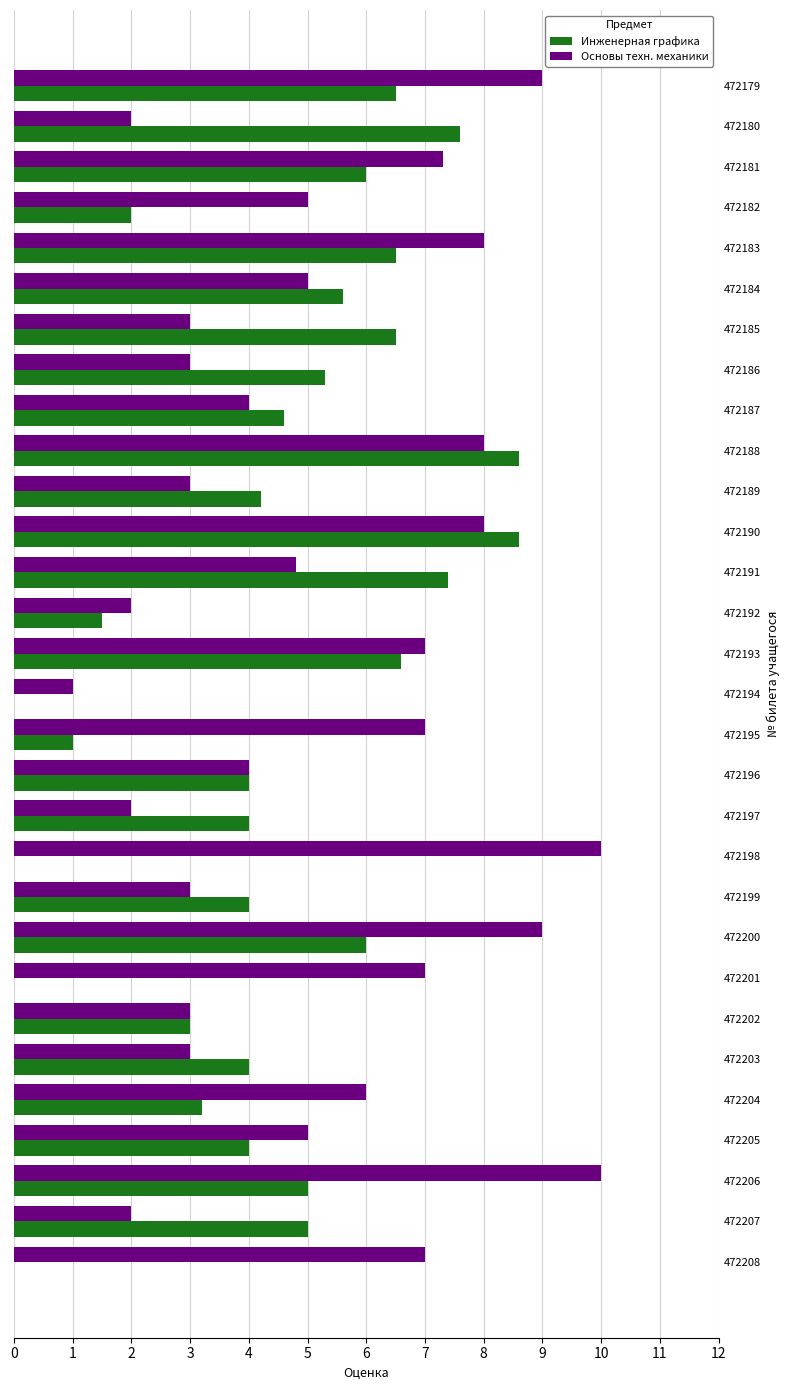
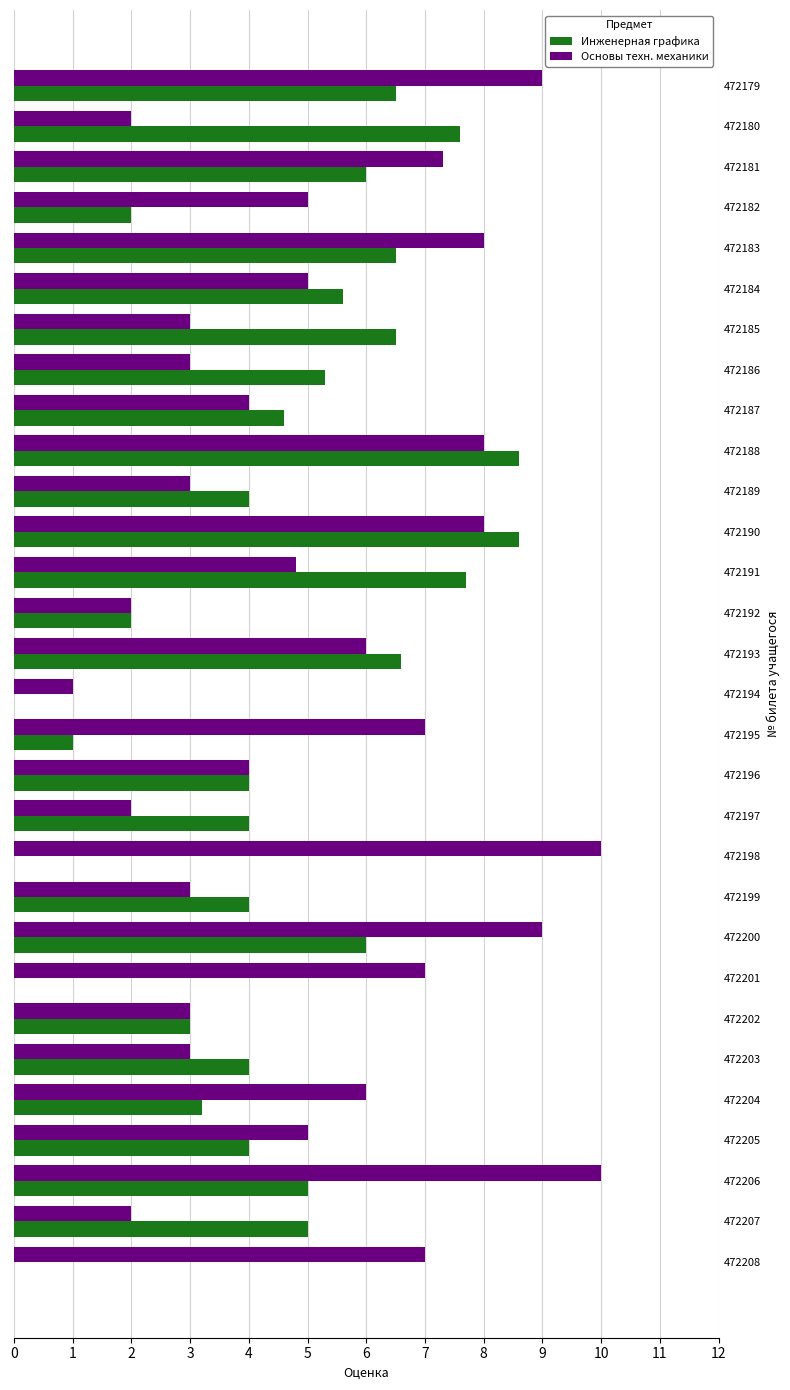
  {
    "Инженерная графика": {
      "472179": 6.5,
      "472180": 7.6,
      "472181": 6.0,
      "472182": 2.0,
      "472183": 6.5,
      "472184": 5.6,
      "472185": 6.5,
      "472186": 5.3,
      "472187": 4.6,
      "472188": 8.6,
-     "472189": 4.2,
+     "472189": 4.0,
      "472190": 8.6,
-     "472191": 7.4,
-     "472192": 1.5,
+     "472191": 7.7,
+     "472192": 2.0,
      "472193": 6.6,
      "472194": 0.0,
      "472195": 1.0,
      "472196": 4.0,
      "472197": 4.0,
      "472198": 0.0,
      "472199": 4.0,
      "472200": 6.0,
      "472201": 0.0,
      "472202": 3.0,
      "472203": 4.0,
      "472204": 3.2,
      "472205": 4.0,
      "472206": 5.0,
      "472207": 5.0,
      "472208": 0.0
    },
    "Основы техн. механики": {
      "472179": 9,
      "472180": 2,
      "472181": 7.3,
      "472182": 5,
      "472183": 8,
      "472184": 5,
      "472185": 3,
      "472186": 3,
      "472187": 4,
      "472188": 8,
      "472189": 3,
      "472190": 8,
      "472191": 4.8,
      "472192": 2,
-     "472193": 7,
+     "472193": 6,
      "472194": 1,
      "472195": 7,
      "472196": 4,
      "472197": 2,
      "472198": 10,
      "472199": 3,
      "472200": 9,
      "472201": 7,
      "472202": 3,
      "472203": 3,
      "472204": 6,
      "472205": 5,
      "472206": 10,
      "472207": 2,
      "472208": 7
    }
  }
